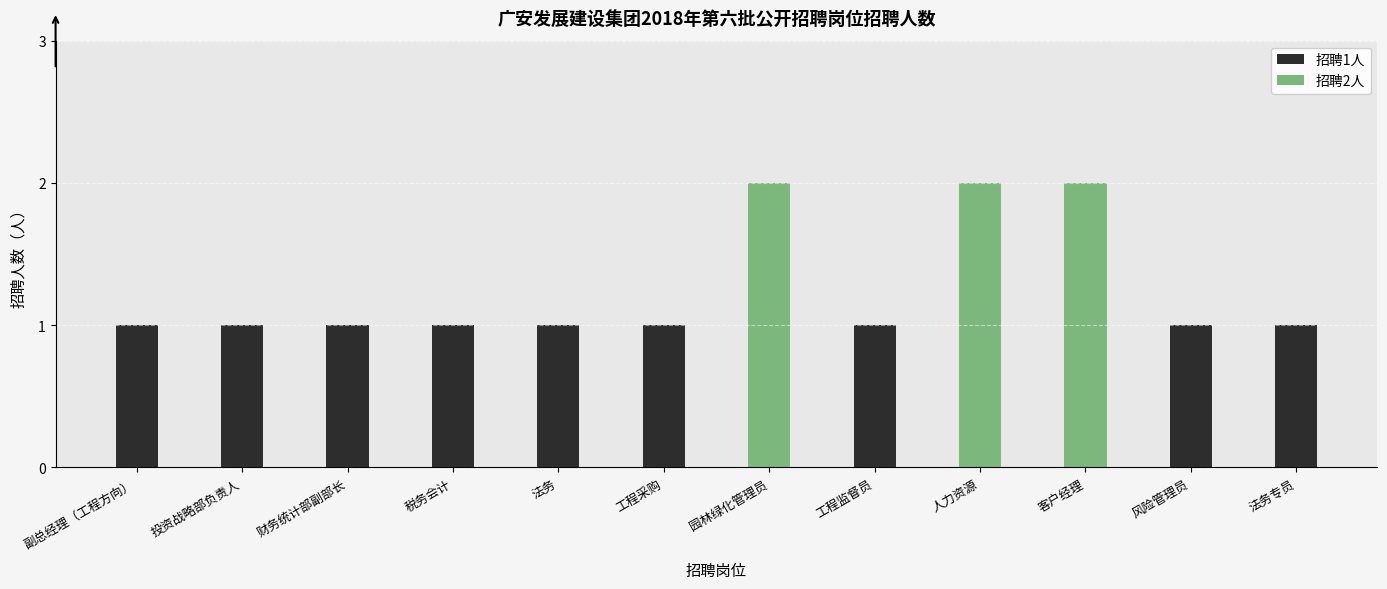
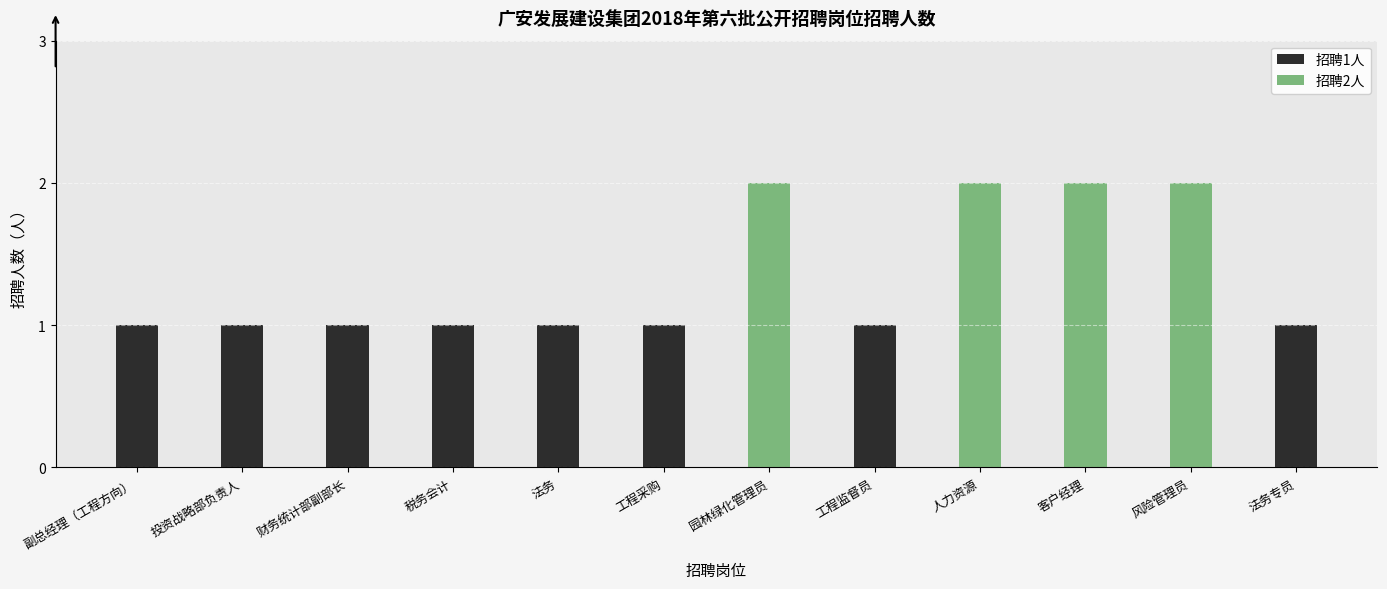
  {
    "副总经理（工程方向）": 1,
    "投资战略部负责人": 1,
    "财务统计部副部长": 1,
    "税务会计": 1,
    "法务": 1,
    "工程采购": 1,
    "园林绿化管理员": 2,
    "工程监督员": 1,
    "人力资源": 2,
    "客户经理": 2,
-   "风险管理员": 1,
+   "风险管理员": 2,
    "法务专员": 1
  }
